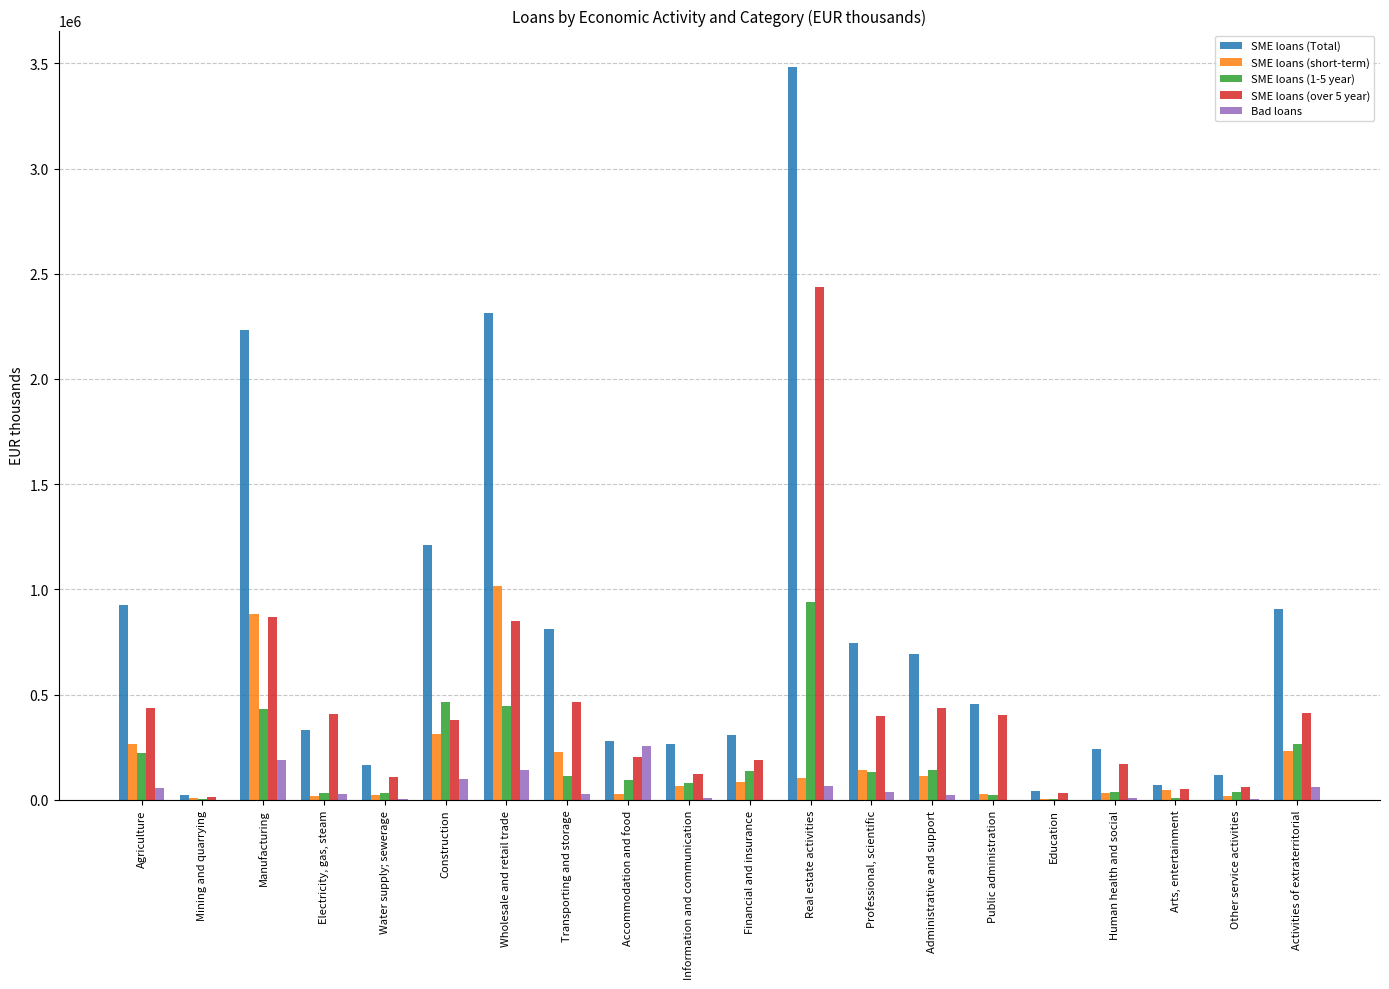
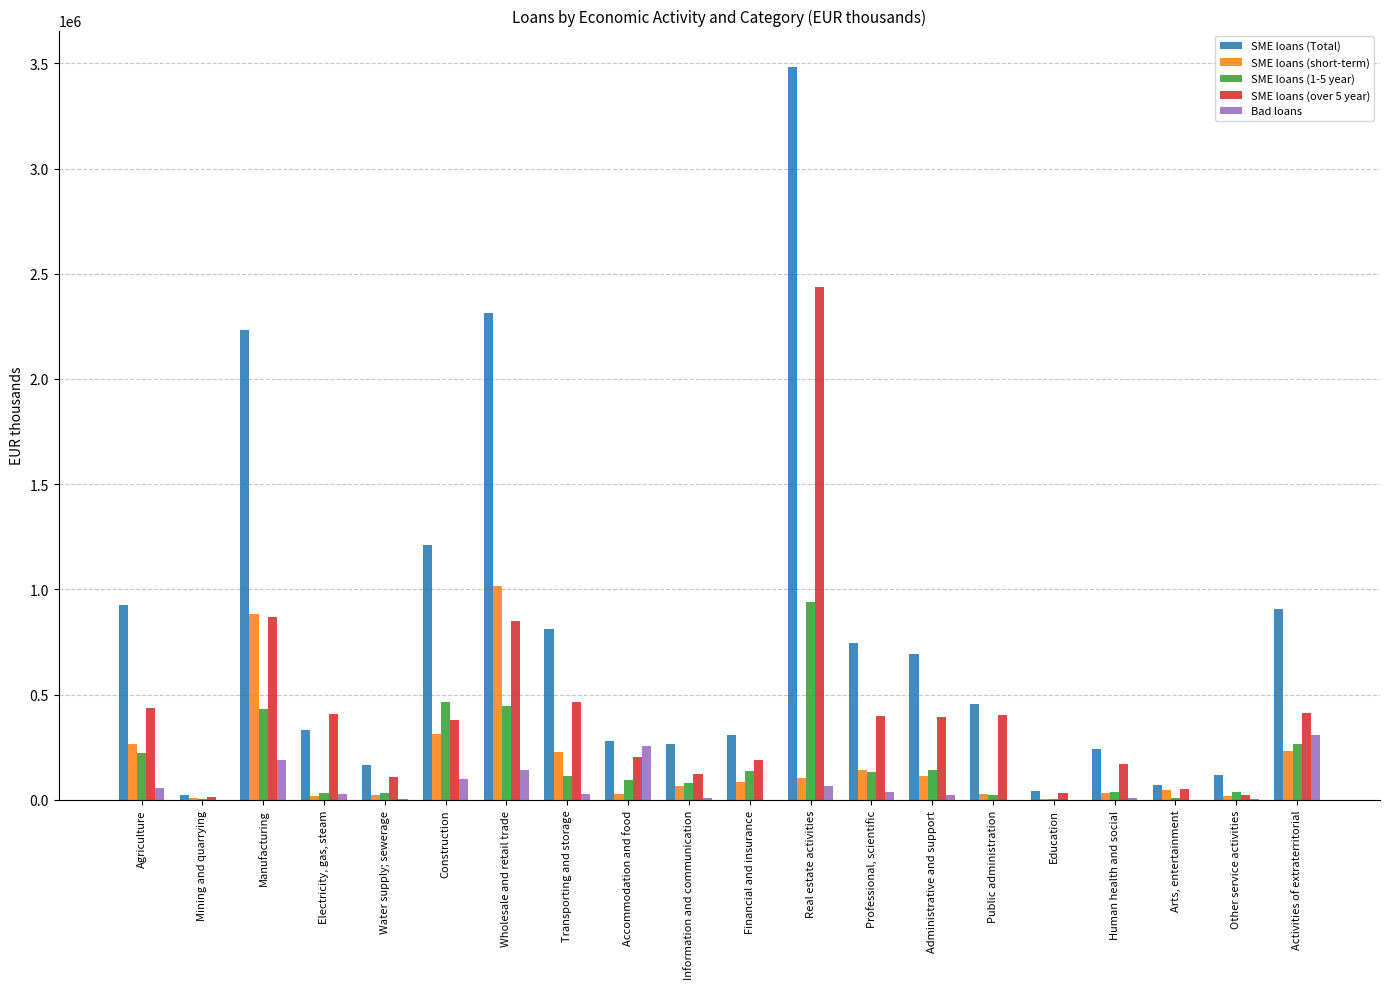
  {
    "SME loans (Total)": {
      "Agriculture": 920000,
      "Mining and quarrying": 20000,
      "Manufacturing": 2230000,
      "Electricity, gas, steam": 330000,
      "Water supply; sewerage": 170000,
      "Construction": 1210000,
      "Wholesale and retail trade": 2310000,
      "Transporting and storage": 810000,
      "Accommodation and food": 280000,
      "Information and communication": 260000,
      "Financial and insurance": 310000,
      "Real estate activities": 3480000,
      "Professional, scientific": 740000,
      "Administrative and support": 690000,
      "Public administration": 450000,
      "Education": 40000,
      "Human health and social": 240000,
      "Arts, entertainment": 70000,
      "Other service activities": 120000,
      "Activities of extraterritorial": 910000
    },
    "SME loans (short-term)": {
      "Agriculture": 260000,
      "Manufacturing": 880000,
      "Electricity, gas, steam": 20000,
      "Water supply; sewerage": 20000,
      "Construction": 310000,
      "Wholesale and retail trade": 1020000,
      "Transporting and storage": 230000,
      "Accommodation and food": 30000,
      "Information and communication": 70000,
      "Financial and insurance": 90000,
      "Real estate activities": 110000,
      "Professional, scientific": 140000,
      "Administrative and support": 110000,
      "Public administration": 30000,
      "Human health and social": 30000,
      "Arts, entertainment": 50000,
      "Other service activities": 20000,
      "Activities of extraterritorial": 230000
    },
    "SME loans (1-5 year)": {
      "Agriculture": 220000,
      "Manufacturing": 430000,
      "Electricity, gas, steam": 30000,
      "Water supply; sewerage": 30000,
      "Construction": 460000,
      "Wholesale and retail trade": 450000,
      "Transporting and storage": 110000,
      "Accommodation and food": 90000,
      "Information and communication": 80000,
      "Financial and insurance": 140000,
      "Real estate activities": 940000,
      "Professional, scientific": 130000,
      "Administrative and support": 140000,
      "Public administration": 20000,
      "Human health and social": 40000,
      "Other service activities": 40000,
      "Activities of extraterritorial": 270000
    },
    "SME loans (over 5 year)": {
      "Agriculture": 440000,
      "Mining and quarrying": 10000,
      "Manufacturing": 870000,
      "Electricity, gas, steam": 410000,
      "Water supply; sewerage": 110000,
      "Construction": 380000,
      "Wholesale and retail trade": 850000,
      "Transporting and storage": 470000,
      "Accommodation and food": 210000,
      "Information and communication": 120000,
      "Financial and insurance": 190000,
      "Real estate activities": 2440000,
      "Professional, scientific": 400000,
-     "Administrative and support": 430000,
+     "Administrative and support": 390000,
      "Public administration": 400000,
      "Education": 30000,
      "Human health and social": 170000,
      "Arts, entertainment": 50000,
-     "Other service activities": 60000,
+     "Other service activities": 20000,
      "Activities of extraterritorial": 410000
    },
    "Bad loans": {
      "Agriculture": 60000,
      "Manufacturing": 190000,
      "Electricity, gas, steam": 30000,
      "Construction": 100000,
      "Wholesale and retail trade": 140000,
      "Transporting and storage": 30000,
      "Accommodation and food": 260000,
      "Real estate activities": 60000,
      "Professional, scientific": 40000,
      "Administrative and support": 20000,
-     "Activities of extraterritorial": 60000
+     "Activities of extraterritorial": 310000
    }
  }
